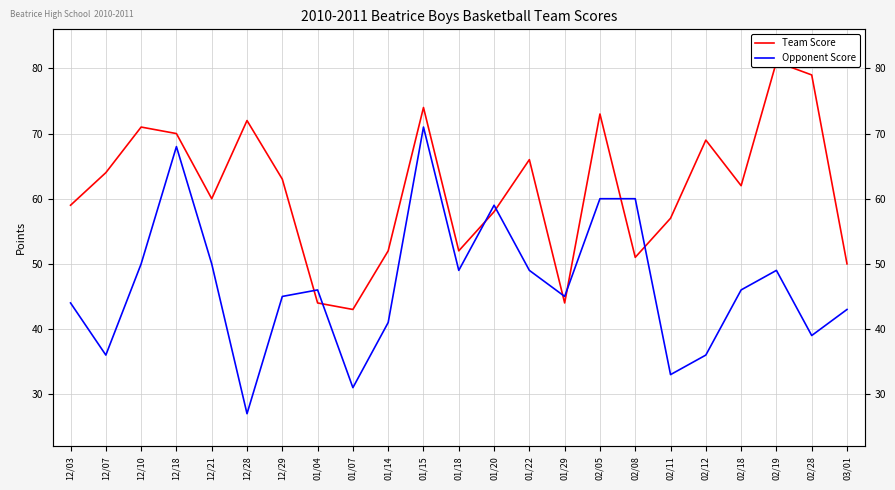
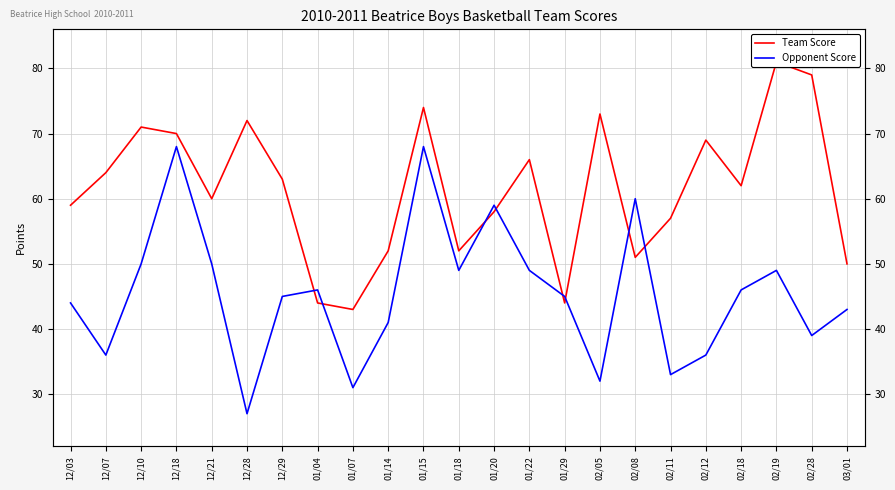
  {
    "Team Score": {
      "12/03": 59,
      "12/07": 64,
      "12/10": 71,
      "12/18": 70,
      "12/21": 60,
      "12/28": 72,
      "12/29": 63,
      "01/04": 44,
      "01/07": 43,
      "01/14": 52,
      "01/15": 74,
      "01/18": 52,
      "01/20": 58,
      "01/22": 66,
      "01/29": 44,
      "02/05": 73,
      "02/08": 51,
      "02/11": 57,
      "02/12": 69,
      "02/18": 62,
      "02/28": 79,
      "03/01": 50
    },
    "Opponent Score": {
      "12/03": 44,
      "12/07": 36,
      "12/10": 50,
      "12/18": 68,
      "12/21": 50,
      "12/28": 27,
      "12/29": 45,
      "01/04": 46,
      "01/07": 31,
      "01/14": 41,
-     "01/15": 71,
+     "01/15": 68,
      "01/18": 49,
      "01/20": 59,
      "01/22": 49,
      "01/29": 45,
-     "02/05": 60,
+     "02/05": 32,
      "02/08": 60,
      "02/11": 33,
      "02/12": 36,
      "02/18": 46,
      "02/19": 49,
      "02/28": 39,
      "03/01": 43
    }
  }
